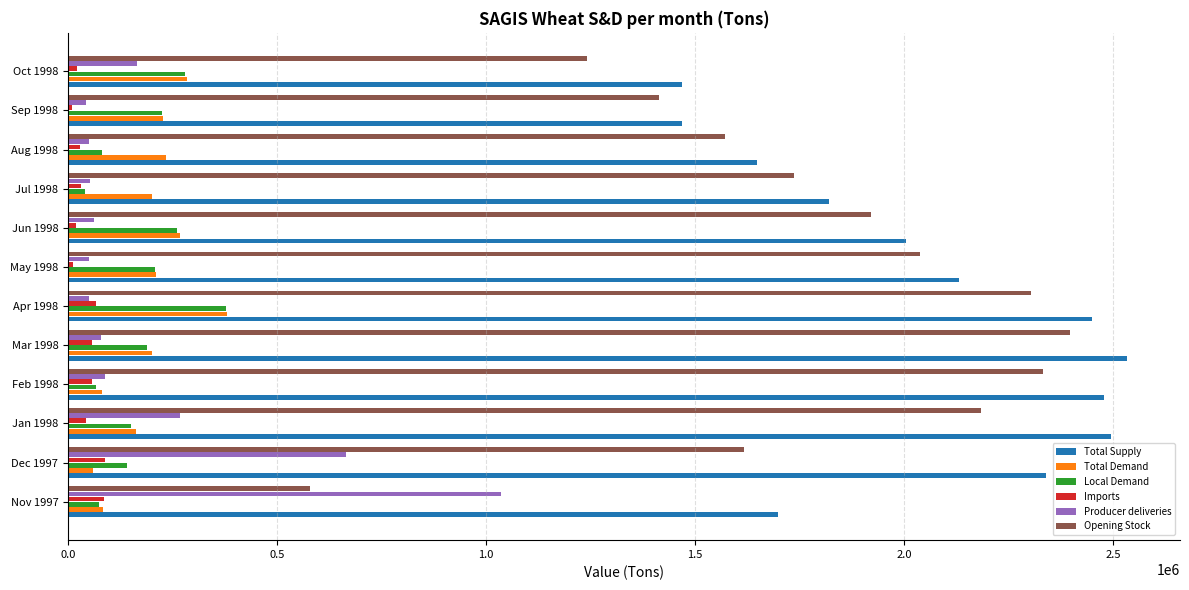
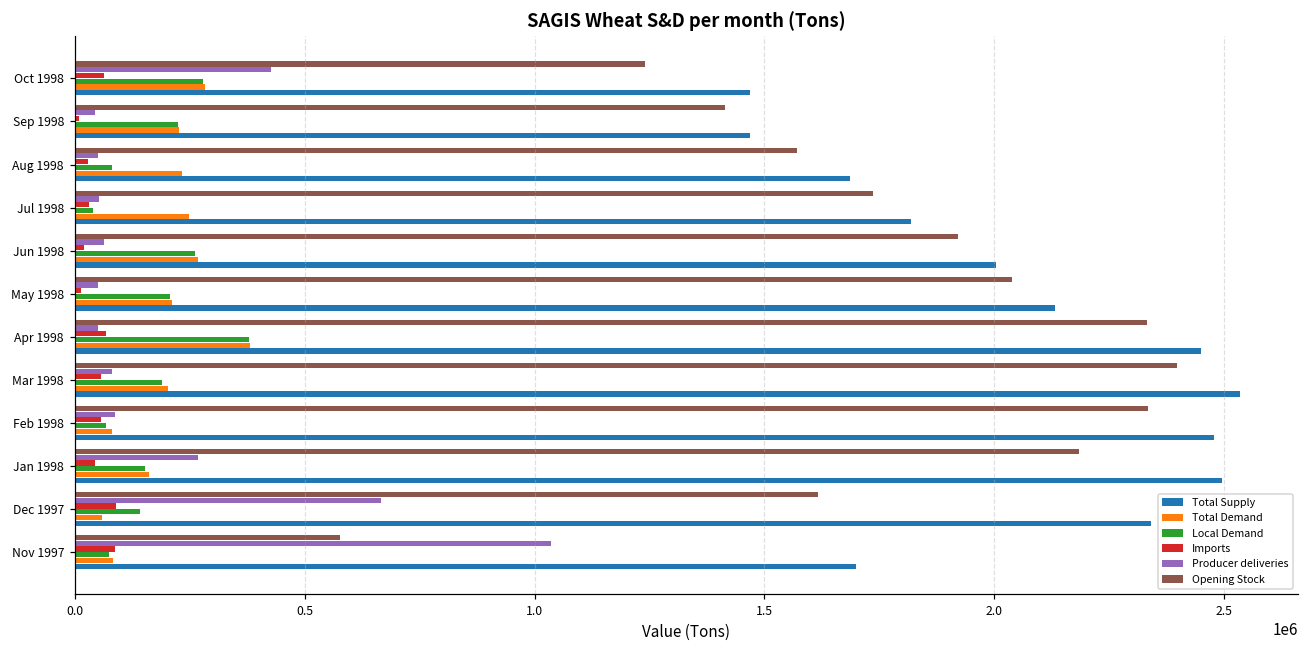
  {
    "Total Supply": {
      "Oct 1998": 1470000,
      "Sep 1998": 1470000,
-     "Aug 1998": 1650000,
+     "Aug 1998": 1690000,
      "Jul 1998": 1820000,
      "Jun 1998": 2000000,
      "May 1998": 2130000,
      "Apr 1998": 2450000,
      "Mar 1998": 2530000,
      "Feb 1998": 2480000,
      "Jan 1998": 2500000,
      "Dec 1997": 2340000,
      "Nov 1997": 1700000
    },
    "Total Demand": {
      "Oct 1998": 280000,
      "Sep 1998": 230000,
      "Aug 1998": 230000,
-     "Jul 1998": 200000,
+     "Jul 1998": 250000,
      "Jun 1998": 270000,
      "May 1998": 210000,
      "Apr 1998": 380000,
      "Mar 1998": 200000,
      "Feb 1998": 80000,
      "Jan 1998": 160000,
      "Dec 1997": 60000,
      "Nov 1997": 80000
    },
    "Local Demand": {
      "Oct 1998": 280000,
      "Sep 1998": 220000,
      "Aug 1998": 80000,
      "Jul 1998": 40000,
      "Jun 1998": 260000,
      "May 1998": 210000,
      "Apr 1998": 380000,
      "Mar 1998": 190000,
      "Feb 1998": 70000,
      "Jan 1998": 150000,
      "Dec 1997": 140000,
      "Nov 1997": 70000
    },
    "Imports": {
-     "Oct 1998": 20000,
+     "Oct 1998": 60000,
      "Sep 1998": 10000,
      "Aug 1998": 30000,
      "Jul 1998": 30000,
      "Jun 1998": 20000,
      "May 1998": 10000,
      "Apr 1998": 70000,
      "Mar 1998": 60000,
      "Feb 1998": 60000,
      "Jan 1998": 40000,
      "Dec 1997": 90000,
      "Nov 1997": 90000
    },
    "Producer deliveries": {
-     "Oct 1998": 160000,
+     "Oct 1998": 430000,
      "Sep 1998": 40000,
      "Aug 1998": 50000,
      "Jul 1998": 50000,
      "Jun 1998": 60000,
      "May 1998": 50000,
      "Apr 1998": 50000,
      "Mar 1998": 80000,
      "Feb 1998": 90000,
      "Jan 1998": 270000,
      "Dec 1997": 670000,
      "Nov 1997": 1040000
    },
    "Opening Stock": {
      "Oct 1998": 1240000,
      "Sep 1998": 1420000,
      "Aug 1998": 1570000,
      "Jul 1998": 1740000,
      "Jun 1998": 1920000,
      "May 1998": 2040000,
-     "Apr 1998": 2310000,
+     "Apr 1998": 2330000,
      "Mar 1998": 2400000,
      "Feb 1998": 2330000,
      "Jan 1998": 2180000,
      "Dec 1997": 1620000,
      "Nov 1997": 580000
    }
  }
